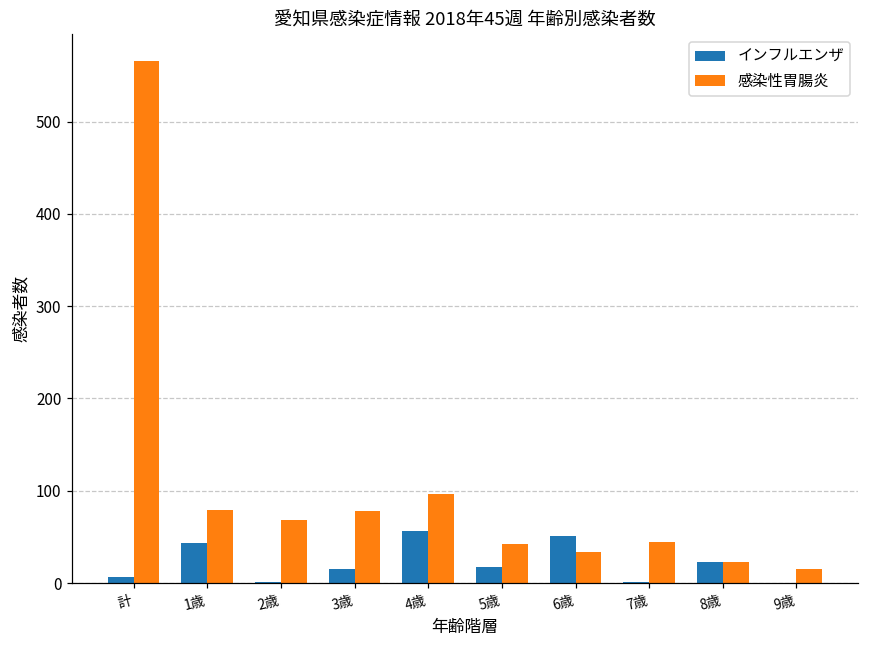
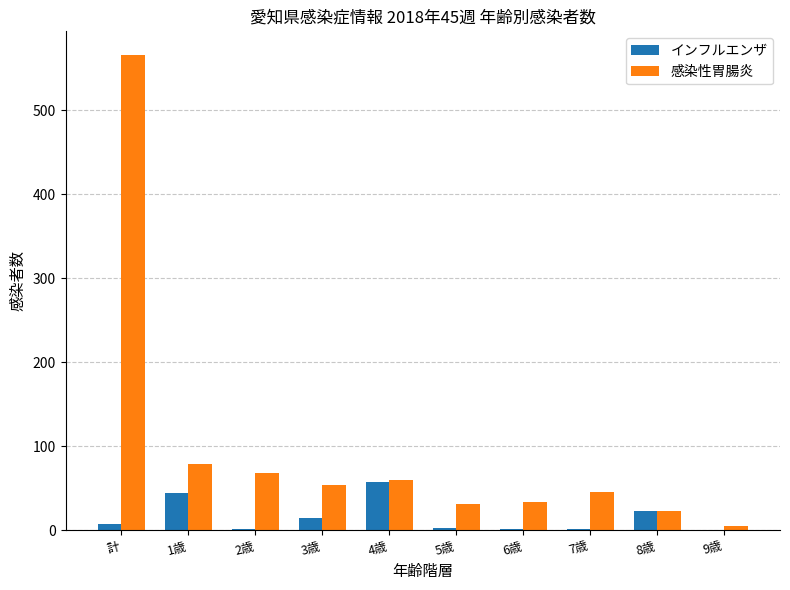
  {
    "インフルエンザ": {
      "計": 10,
      "1歳": 40,
      "3歳": 20,
      "4歳": 60,
-     "5歳": 20,
-     "6歳": 50,
+     "5歳": 0,
+     "6歳": 0,
      "8歳": 20,
      "9歳": 0
    },
    "感染性胃腸炎": {
      "計": 570,
      "1歳": 80,
      "2歳": 70,
-     "3歳": 80,
-     "4歳": 100,
-     "5歳": 40,
+     "3歳": 50,
+     "4歳": 60,
+     "5歳": 30,
      "6歳": 30,
      "7歳": 50,
      "8歳": 20,
-     "9歳": 20
+     "9歳": 10
    }
  }
